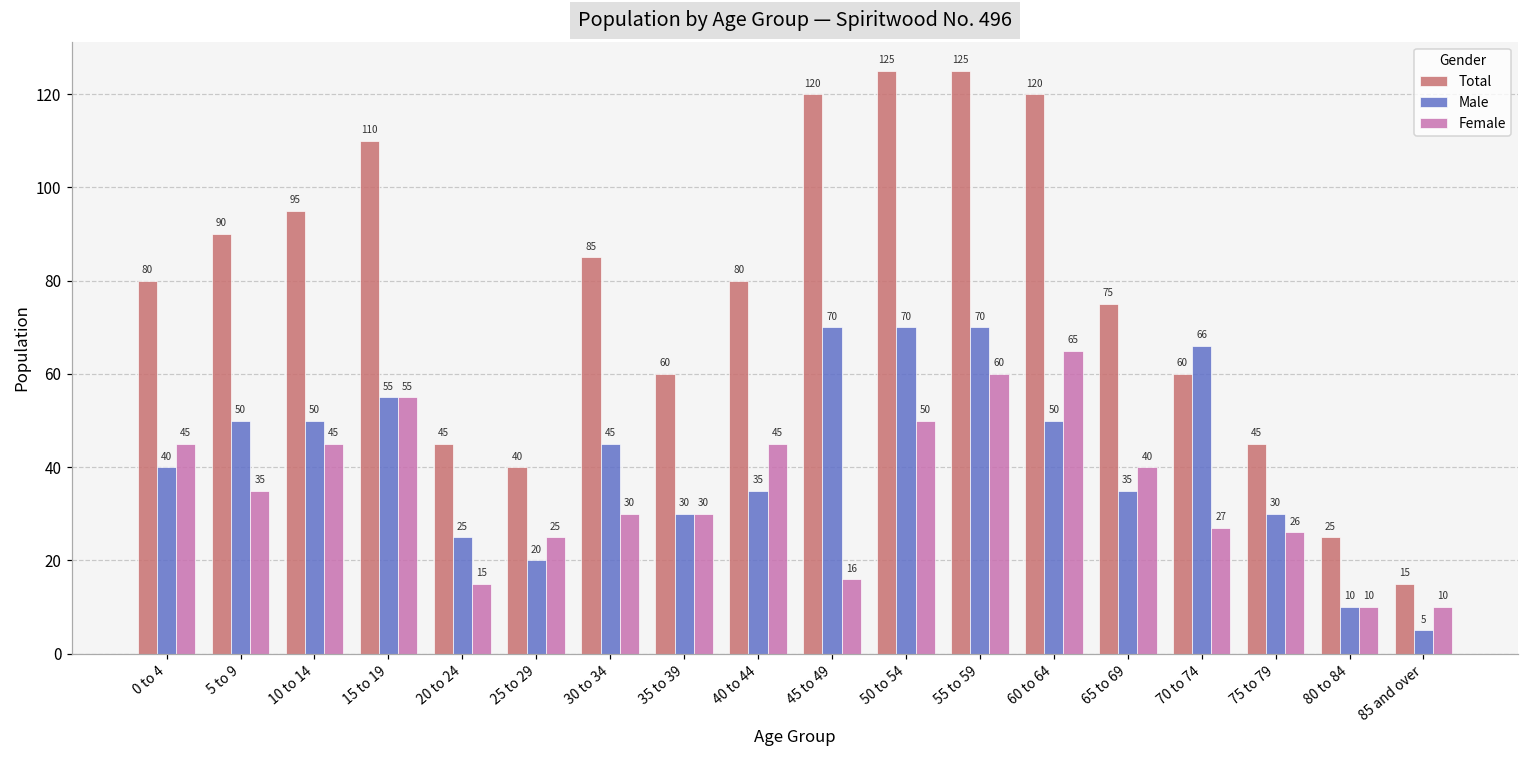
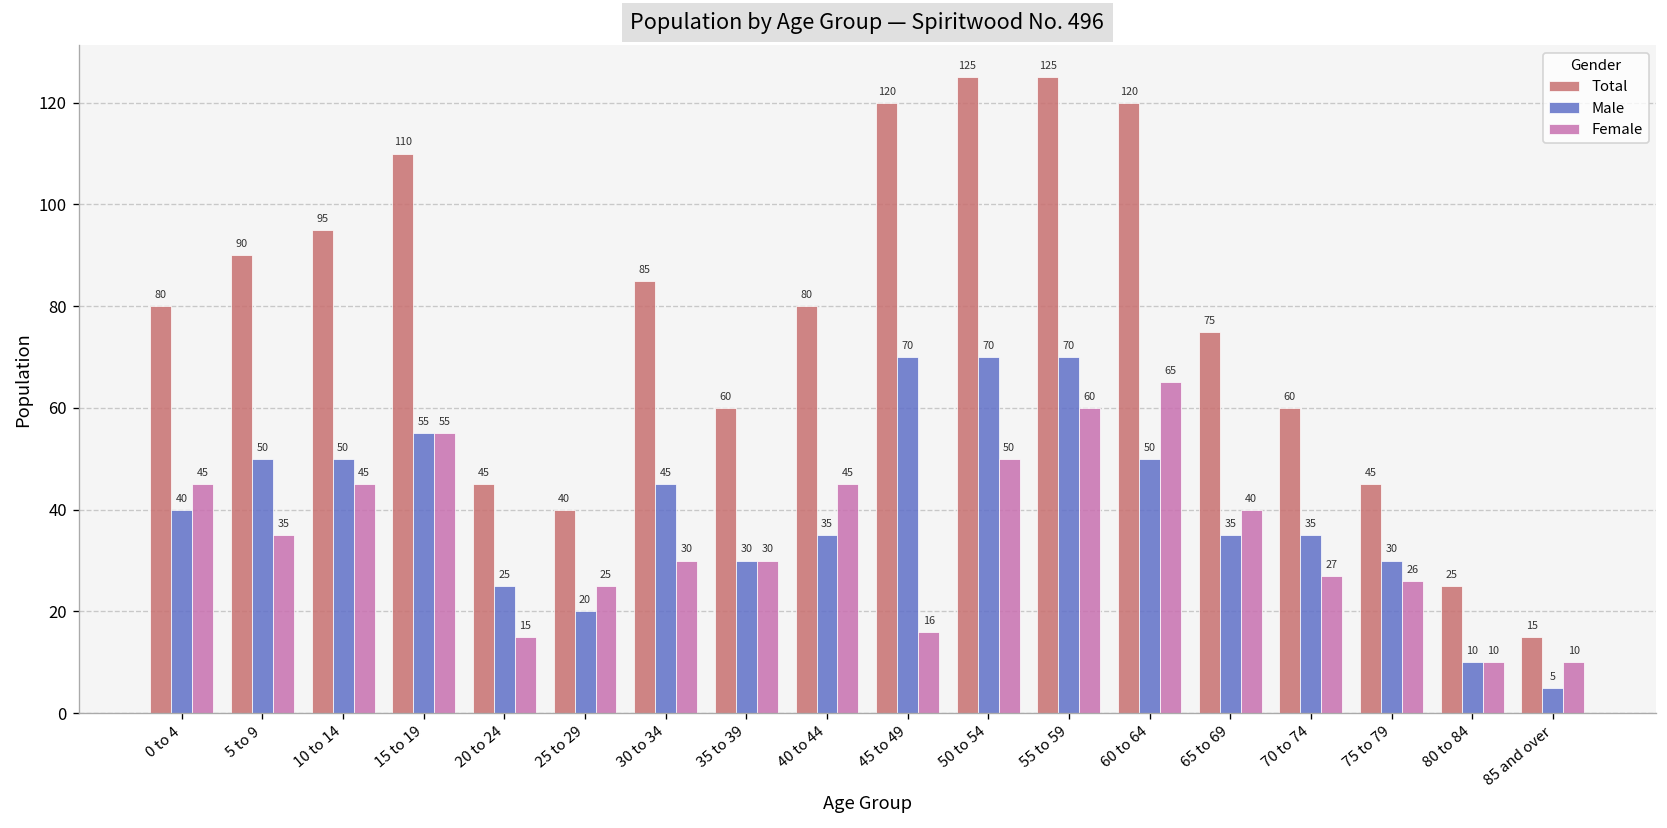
  {
    "Total": {
      "0 to 4": 80,
      "5 to 9": 90,
      "10 to 14": 95,
      "15 to 19": 110,
      "20 to 24": 45,
      "25 to 29": 40,
      "30 to 34": 85,
      "35 to 39": 60,
      "40 to 44": 80,
      "45 to 49": 120,
      "50 to 54": 125,
      "55 to 59": 125,
      "60 to 64": 120,
      "65 to 69": 75,
      "70 to 74": 60,
      "75 to 79": 45,
      "80 to 84": 25,
      "85 and over": 15
    },
    "Male": {
      "0 to 4": 40,
      "5 to 9": 50,
      "10 to 14": 50,
      "15 to 19": 55,
      "20 to 24": 25,
      "25 to 29": 20,
      "30 to 34": 45,
      "35 to 39": 30,
      "40 to 44": 35,
      "45 to 49": 70,
      "50 to 54": 70,
      "55 to 59": 70,
      "60 to 64": 50,
      "65 to 69": 35,
-     "70 to 74": 66,
+     "70 to 74": 35,
      "75 to 79": 30,
      "80 to 84": 10,
      "85 and over": 5
    },
    "Female": {
      "0 to 4": 45,
      "5 to 9": 35,
      "10 to 14": 45,
      "15 to 19": 55,
      "20 to 24": 15,
      "25 to 29": 25,
      "30 to 34": 30,
      "35 to 39": 30,
      "40 to 44": 45,
      "45 to 49": 16,
      "50 to 54": 50,
      "55 to 59": 60,
      "60 to 64": 65,
      "65 to 69": 40,
      "70 to 74": 27,
      "75 to 79": 26,
      "80 to 84": 10,
      "85 and over": 10
    }
  }
